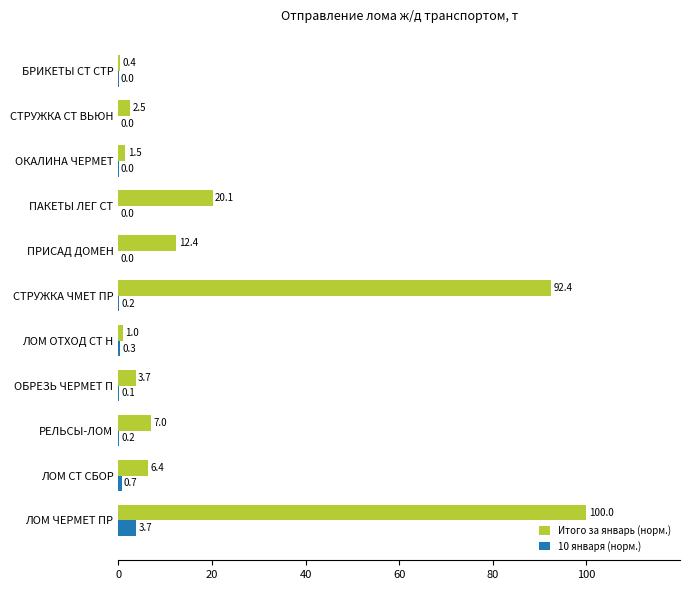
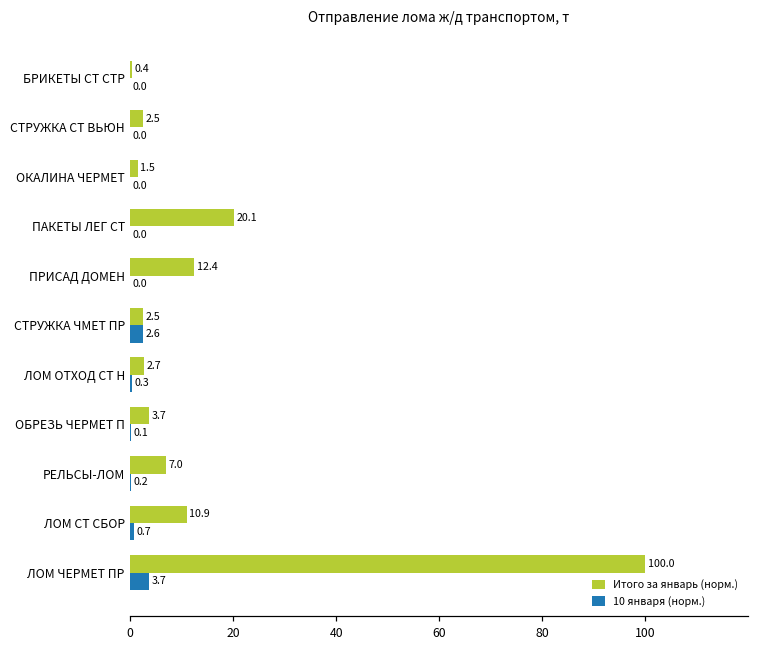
  {
    "Итого за январь (норм.)": {
      "БРИКЕТЫ СТ СТР": 0.4,
      "СТРУЖКА СТ ВЬЮН": 2.5,
      "ОКАЛИНА ЧЕРМЕТ": 1.5,
      "ПАКЕТЫ ЛЕГ СТ": 20.1,
      "ПРИСАД ДОМЕН": 12.4,
-     "СТРУЖКА ЧМЕТ ПР": 92.4,
-     "ЛОМ ОТХОД СТ Н": 1.0,
+     "СТРУЖКА ЧМЕТ ПР": 2.5,
+     "ЛОМ ОТХОД СТ Н": 2.7,
      "ОБРЕЗЬ ЧЕРМЕТ П": 3.7,
      "РЕЛЬСЫ-ЛОМ": 7.0,
-     "ЛОМ СТ СБОР": 6.4,
+     "ЛОМ СТ СБОР": 10.9,
      "ЛОМ ЧЕРМЕТ ПР": 100.0
    },
    "10 января (норм.)": {
      "БРИКЕТЫ СТ СТР": 0.0,
      "СТРУЖКА СТ ВЬЮН": 0.0,
      "ОКАЛИНА ЧЕРМЕТ": 0.0,
      "ПАКЕТЫ ЛЕГ СТ": 0.0,
      "ПРИСАД ДОМЕН": 0.0,
-     "СТРУЖКА ЧМЕТ ПР": 0.2,
+     "СТРУЖКА ЧМЕТ ПР": 2.6,
      "ЛОМ ОТХОД СТ Н": 0.3,
      "ОБРЕЗЬ ЧЕРМЕТ П": 0.1,
      "РЕЛЬСЫ-ЛОМ": 0.2,
      "ЛОМ СТ СБОР": 0.7,
      "ЛОМ ЧЕРМЕТ ПР": 3.7
    }
  }
